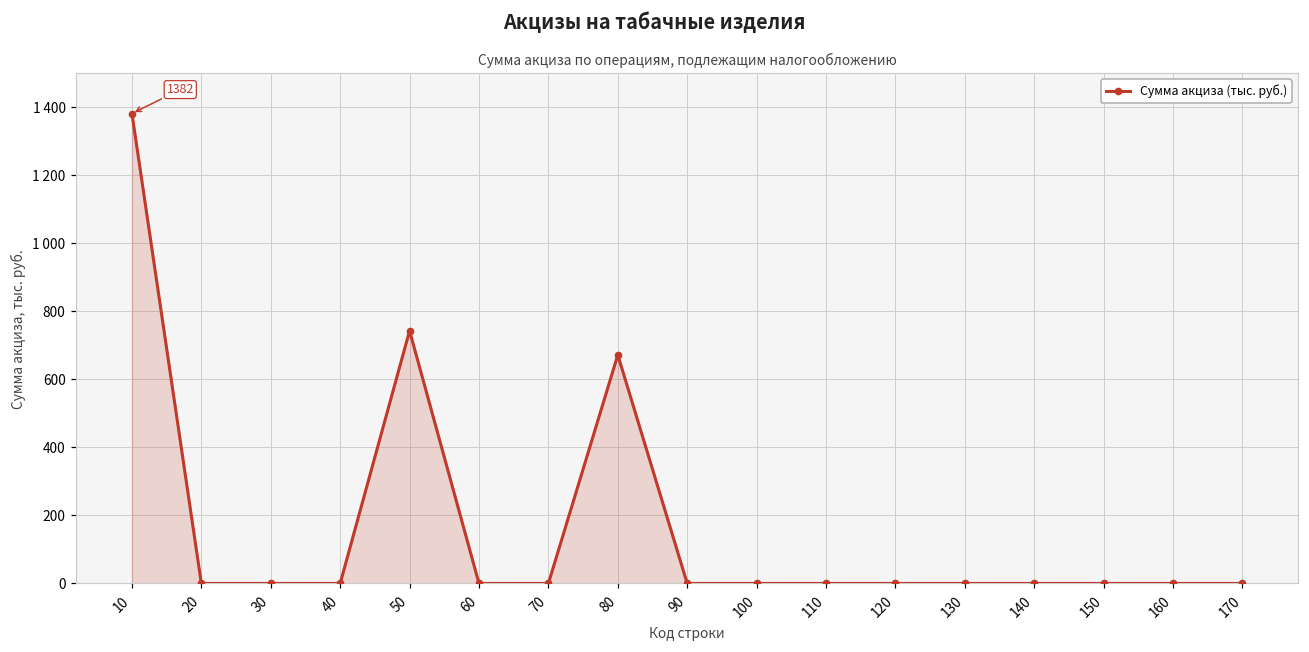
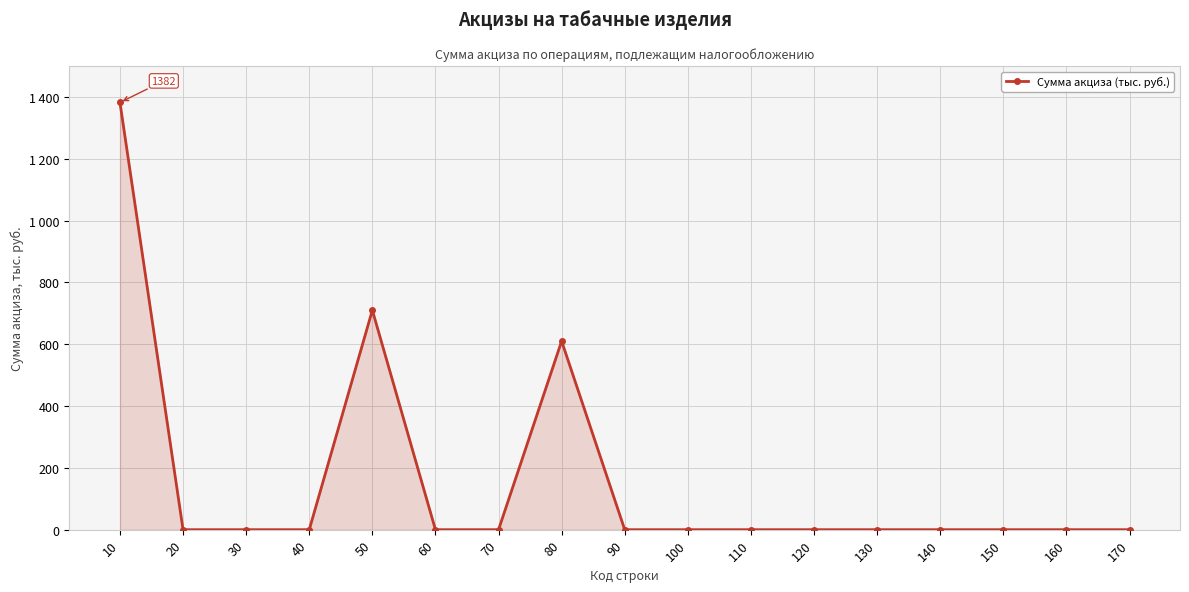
  {
    "20": 0,
    "30": 0,
    "40": 0,
-   "50": 740,
+   "50": 710,
    "60": 0,
    "70": 0,
-   "80": 670,
+   "80": 610,
    "90": 0,
    "100": 0,
    "110": 0,
    "120": 0,
    "130": 0,
    "140": 0,
    "150": 0,
    "160": 0,
    "170": 0
  }
